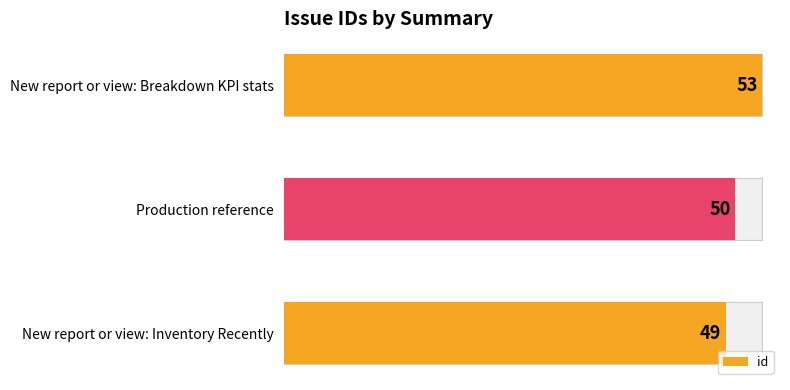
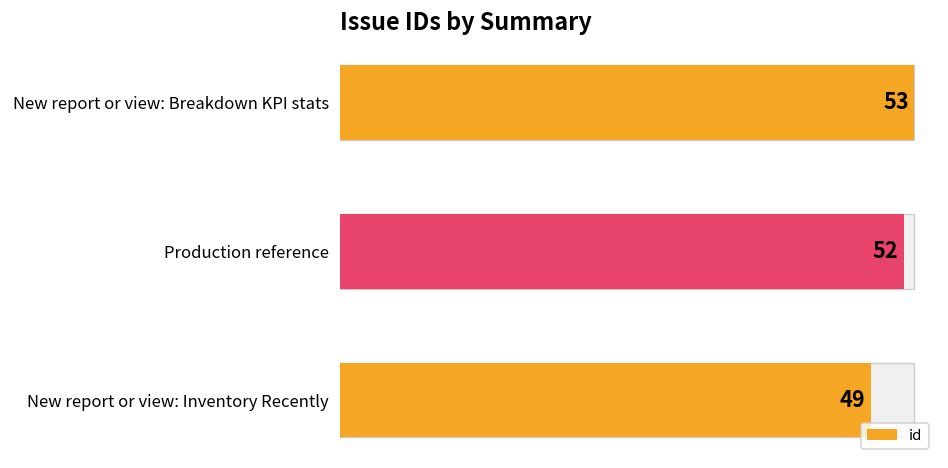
  {
    "id": {
      "New report or view: Breakdown KPI stats": 53,
-     "Production reference": 50
+     "Production reference": 52
    }
  }
